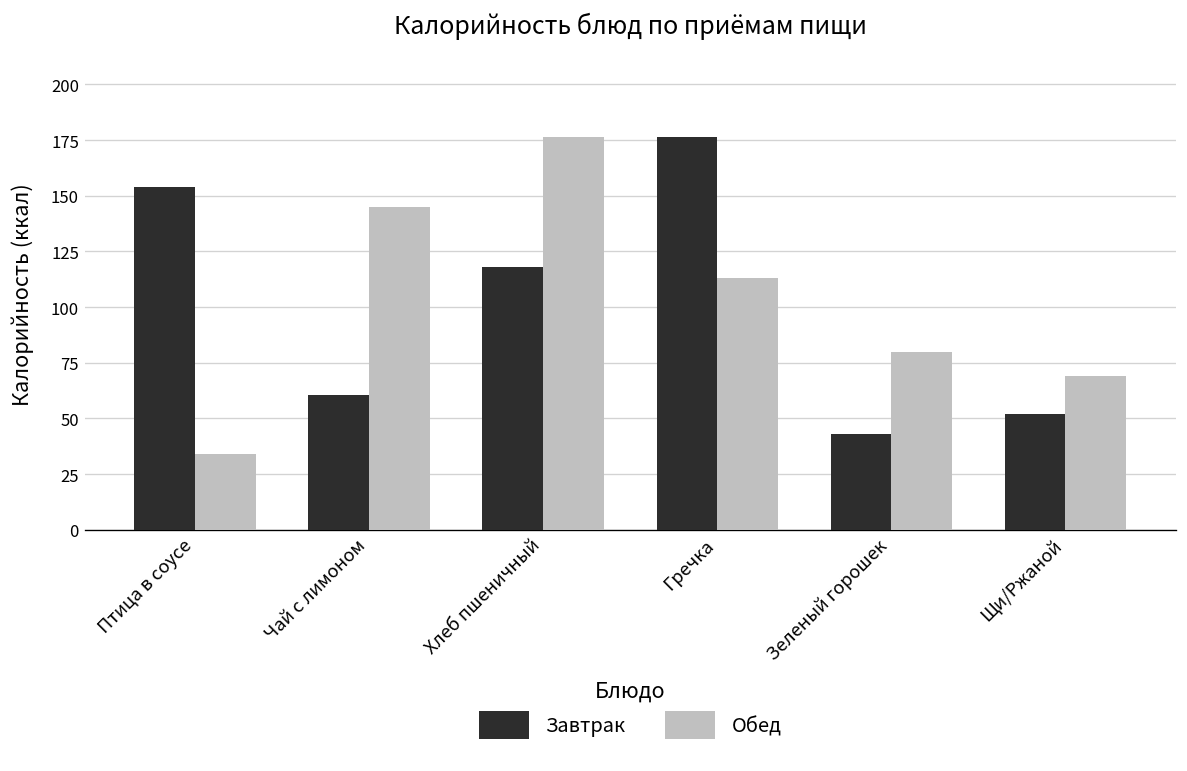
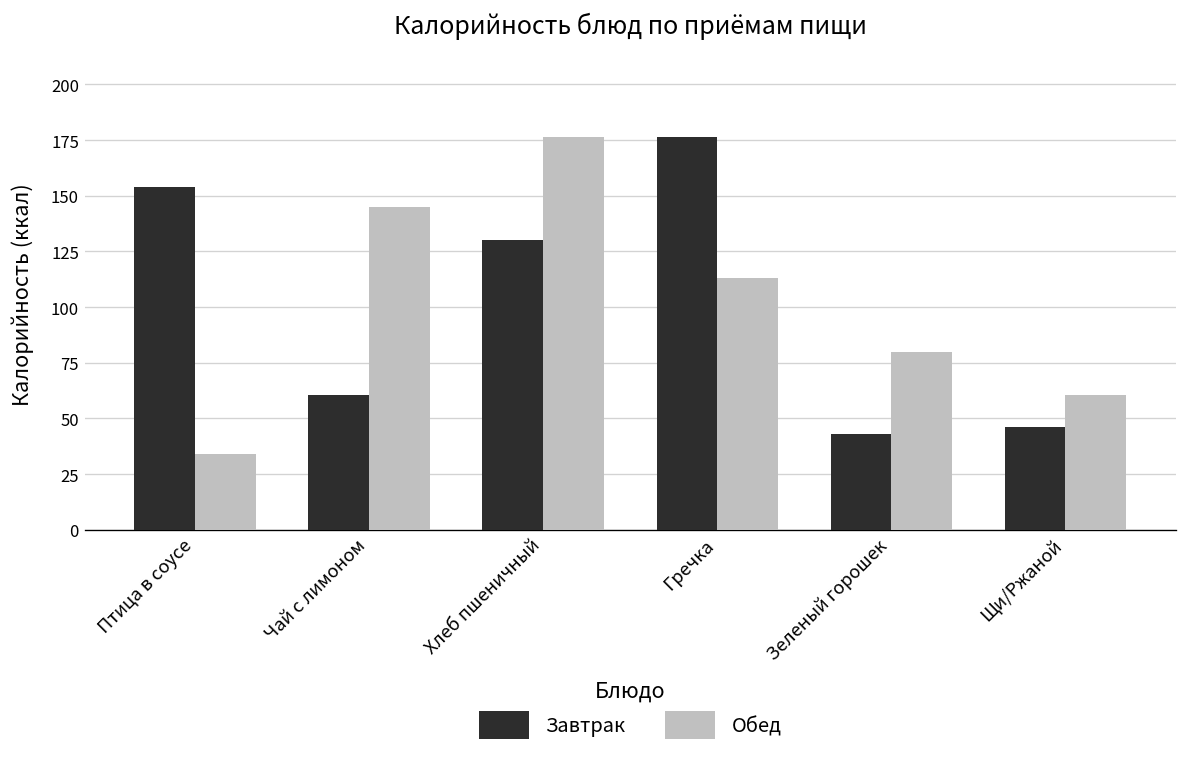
  {
    "Завтрак": {
      "Птица в соусе": 154,
      "Чай с лимоном": 61,
-     "Хлеб пшеничный": 118,
+     "Хлеб пшеничный": 130,
      "Гречка": 177,
      "Зеленый горошек": 43,
-     "Щи/Ржаной": 52
+     "Щи/Ржаной": 46
    },
    "Обед": {
      "Птица в соусе": 34,
      "Чай с лимоном": 145,
      "Хлеб пшеничный": 177,
      "Гречка": 113,
      "Зеленый горошек": 80,
-     "Щи/Ржаной": 69
+     "Щи/Ржаной": 61
    }
  }
